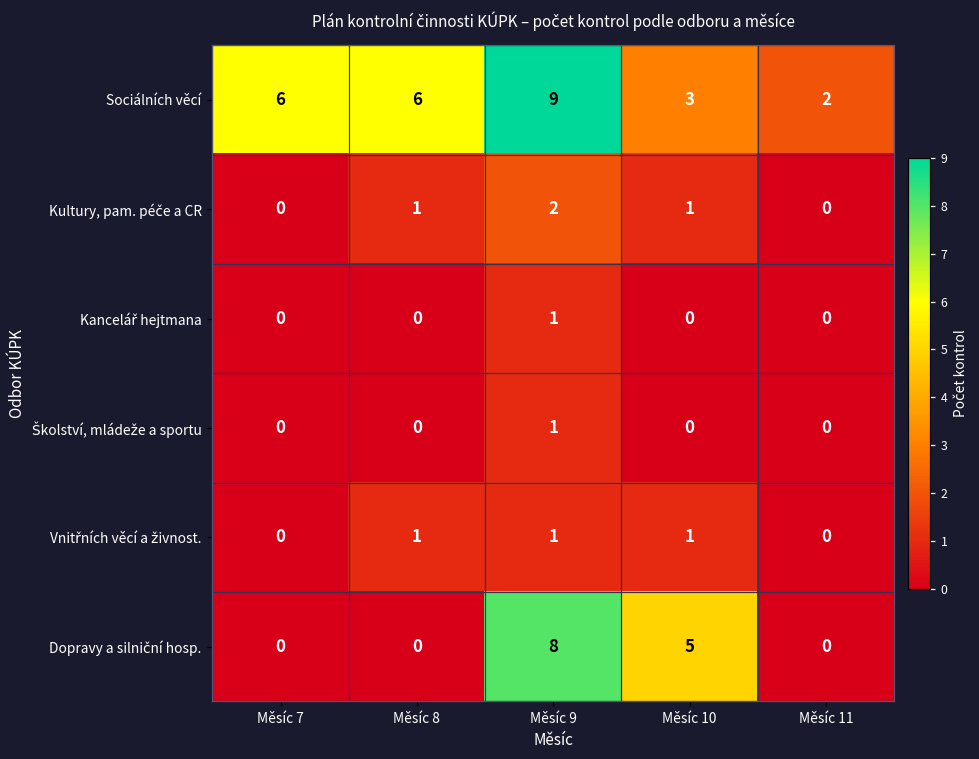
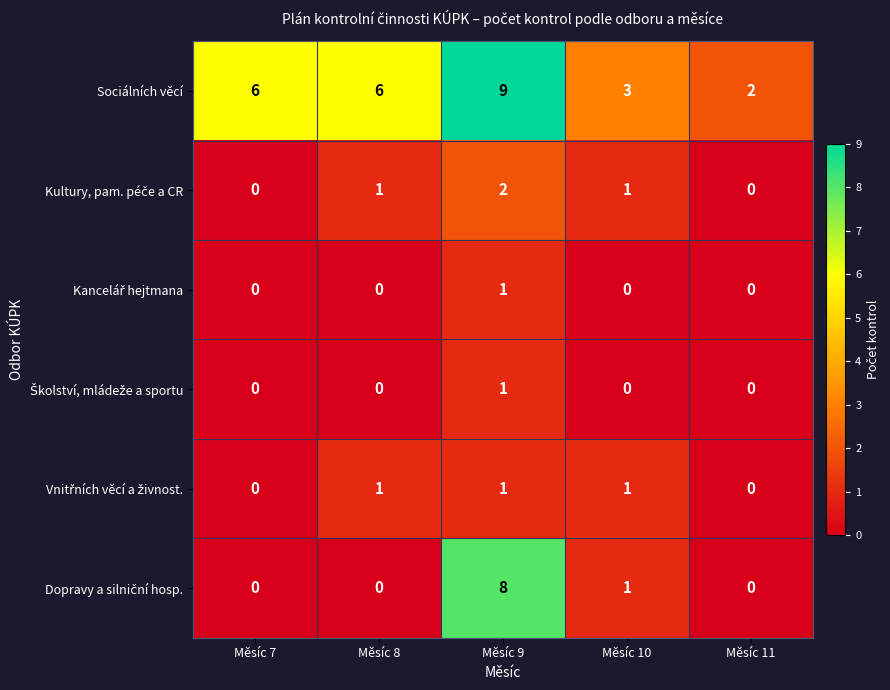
  {
    "Sociálních věcí": {
      "Měsíc 7": 6,
      "Měsíc 8": 6,
      "Měsíc 9": 9,
      "Měsíc 10": 3,
      "Měsíc 11": 2
    },
    "Kultury, pam. péče a CR": {
      "Měsíc 7": 0,
      "Měsíc 8": 1,
      "Měsíc 9": 2,
      "Měsíc 10": 1,
      "Měsíc 11": 0
    },
    "Kancelář hejtmana": {
      "Měsíc 7": 0,
      "Měsíc 8": 0,
      "Měsíc 9": 1,
      "Měsíc 10": 0,
      "Měsíc 11": 0
    },
    "Školství, mládeže a sportu": {
      "Měsíc 7": 0,
      "Měsíc 8": 0,
      "Měsíc 9": 1,
      "Měsíc 10": 0,
      "Měsíc 11": 0
    },
    "Vnitřních věcí a živnost.": {
      "Měsíc 7": 0,
      "Měsíc 8": 1,
      "Měsíc 9": 1,
      "Měsíc 10": 1,
      "Měsíc 11": 0
    },
    "Dopravy a silniční hosp.": {
      "Měsíc 7": 0,
      "Měsíc 8": 0,
      "Měsíc 9": 8,
-     "Měsíc 10": 5,
+     "Měsíc 10": 1,
      "Měsíc 11": 0
    }
  }
